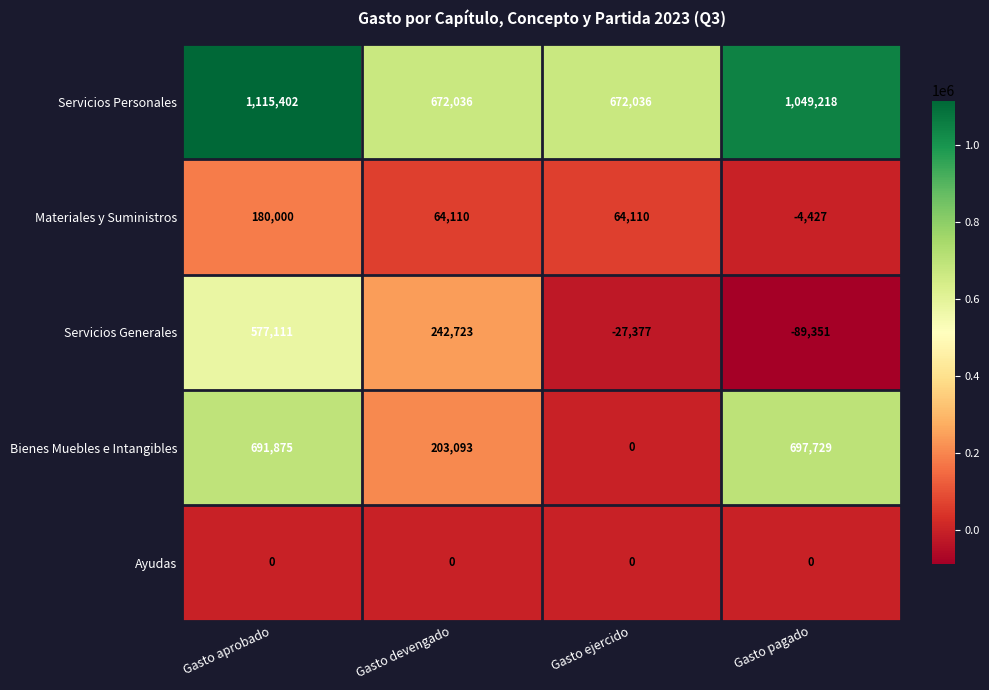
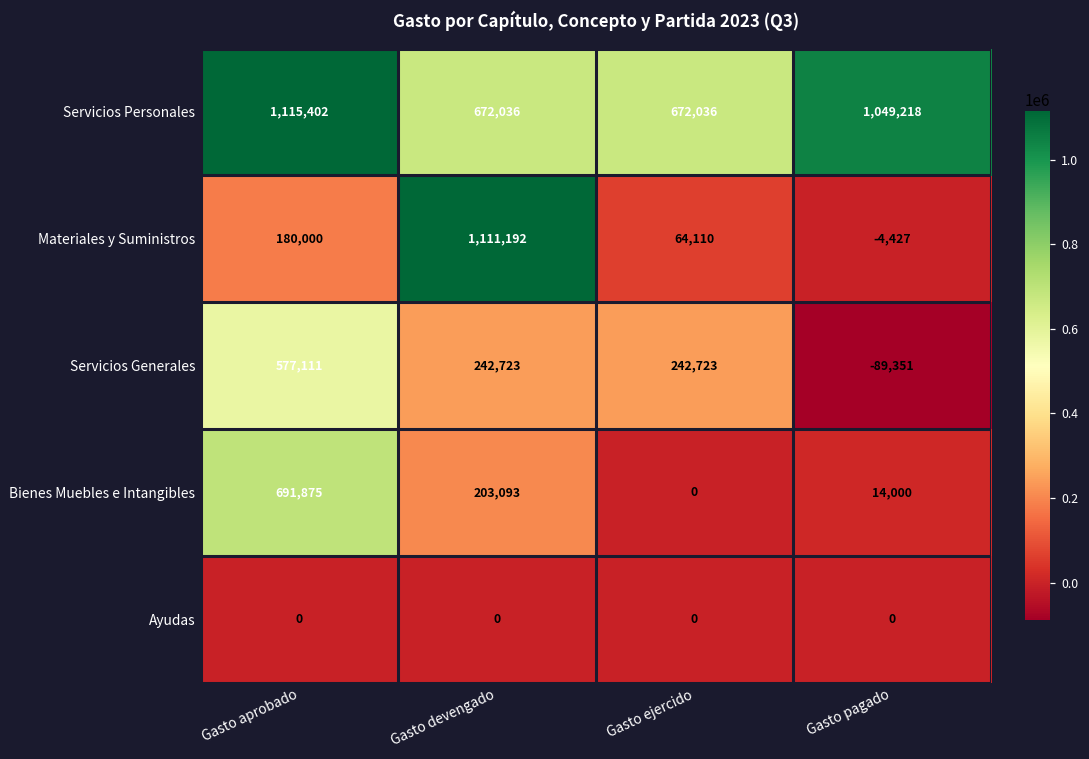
  {
    "Servicios Personales": {
      "Gasto aprobado": "1,115,402",
      "Gasto devengado": "672,036",
      "Gasto ejercido": "672,036",
      "Gasto pagado": "1,049,218"
    },
    "Materiales y Suministros": {
      "Gasto aprobado": "180,000",
-     "Gasto devengado": "64,110",
+     "Gasto devengado": "1,111,192",
      "Gasto ejercido": "64,110",
      "Gasto pagado": "-4,427"
    },
    "Servicios Generales": {
      "Gasto aprobado": "577,111",
      "Gasto devengado": "242,723",
-     "Gasto ejercido": "-27,377",
+     "Gasto ejercido": "242,723",
      "Gasto pagado": "-89,351"
    },
    "Bienes Muebles e Intangibles": {
      "Gasto aprobado": "691,875",
      "Gasto devengado": "203,093",
      "Gasto ejercido": "0",
-     "Gasto pagado": "697,729"
+     "Gasto pagado": "14,000"
    },
    "Ayudas": {
      "Gasto aprobado": "0",
      "Gasto devengado": "0",
      "Gasto ejercido": "0",
      "Gasto pagado": "0"
    }
  }
